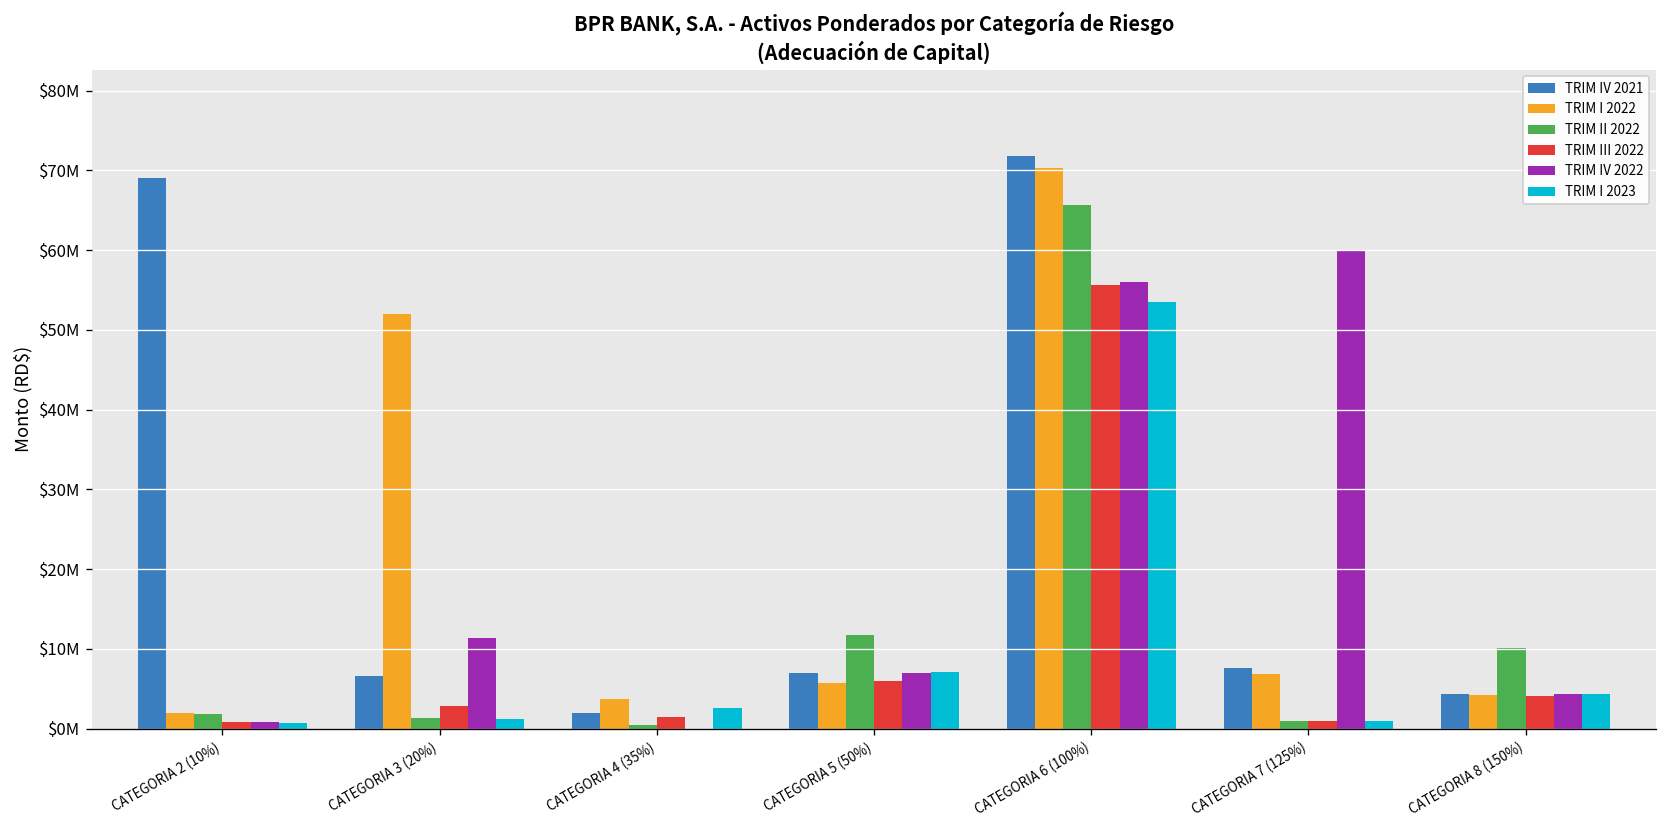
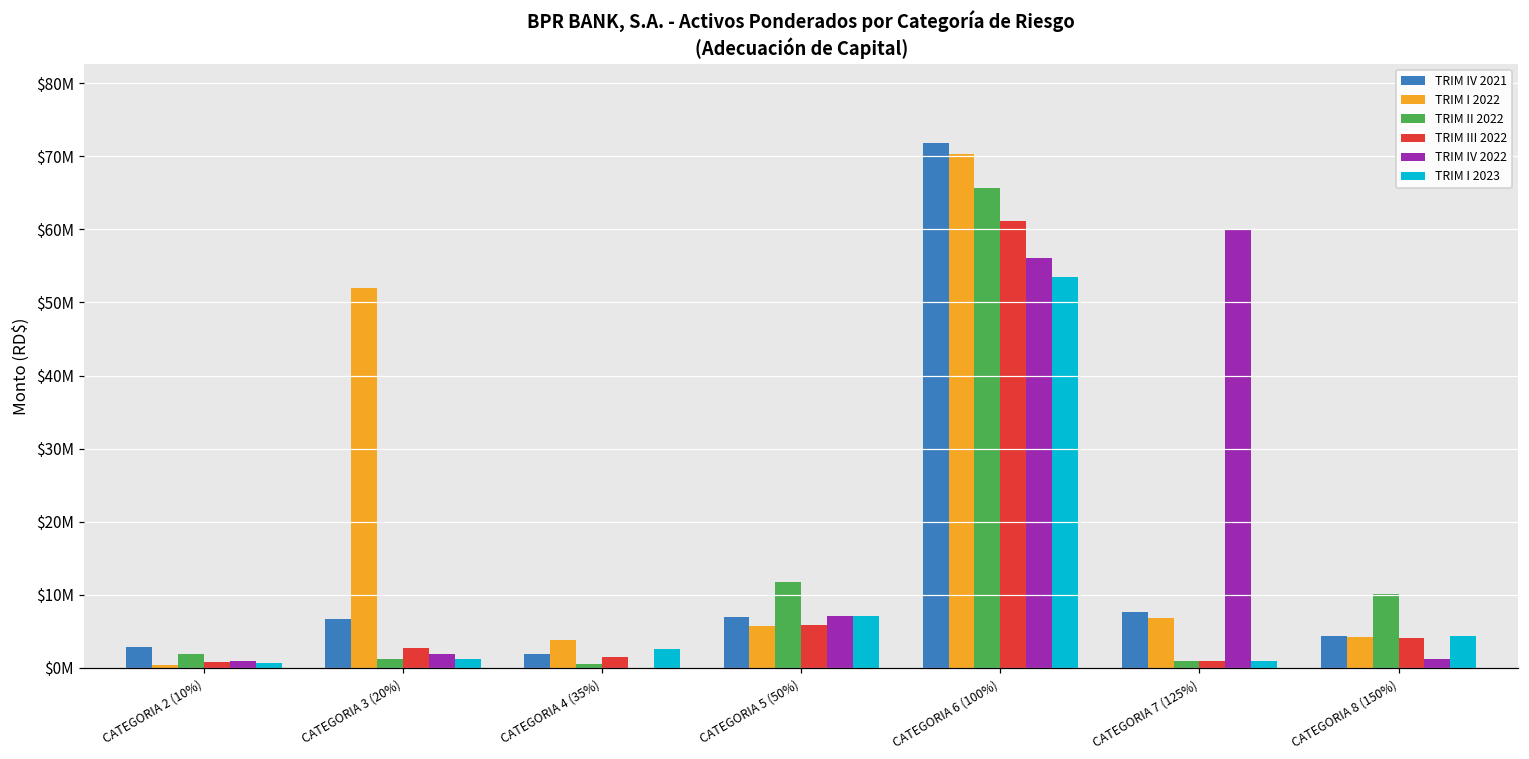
  {
    "TRIM IV 2021": {
-     "CATEGORIA 2 (10%)": "$69000000",
+     "CATEGORIA 2 (10%)": "$3000000",
      "CATEGORIA 3 (20%)": "$7000000",
      "CATEGORIA 4 (35%)": "$2000000",
      "CATEGORIA 5 (50%)": "$7000000",
      "CATEGORIA 6 (100%)": "$72000000",
      "CATEGORIA 7 (125%)": "$8000000",
      "CATEGORIA 8 (150%)": "$4000000"
    },
    "TRIM I 2022": {
-     "CATEGORIA 2 (10%)": "$2000000",
+     "CATEGORIA 2 (10%)": "$0",
      "CATEGORIA 3 (20%)": "$52000000",
      "CATEGORIA 4 (35%)": "$4000000",
      "CATEGORIA 5 (50%)": "$6000000",
      "CATEGORIA 6 (100%)": "$70000000",
      "CATEGORIA 7 (125%)": "$7000000",
      "CATEGORIA 8 (150%)": "$4000000"
    },
    "TRIM II 2022": {
      "CATEGORIA 2 (10%)": "$2000000",
      "CATEGORIA 3 (20%)": "$1000000",
      "CATEGORIA 4 (35%)": "$1000000",
      "CATEGORIA 5 (50%)": "$12000000",
      "CATEGORIA 6 (100%)": "$66000000",
      "CATEGORIA 7 (125%)": "$1000000",
      "CATEGORIA 8 (150%)": "$10000000"
    },
    "TRIM III 2022": {
      "CATEGORIA 2 (10%)": "$1000000",
      "CATEGORIA 3 (20%)": "$3000000",
      "CATEGORIA 4 (35%)": "$1000000",
      "CATEGORIA 5 (50%)": "$6000000",
-     "CATEGORIA 6 (100%)": "$56000000",
+     "CATEGORIA 6 (100%)": "$61000000",
      "CATEGORIA 7 (125%)": "$1000000",
      "CATEGORIA 8 (150%)": "$4000000"
    },
    "TRIM IV 2022": {
      "CATEGORIA 2 (10%)": "$1000000",
-     "CATEGORIA 3 (20%)": "$11000000",
+     "CATEGORIA 3 (20%)": "$2000000",
      "CATEGORIA 5 (50%)": "$7000000",
      "CATEGORIA 6 (100%)": "$56000000",
      "CATEGORIA 7 (125%)": "$60000000",
-     "CATEGORIA 8 (150%)": "$4000000"
+     "CATEGORIA 8 (150%)": "$1000000"
    },
    "TRIM I 2023": {
      "CATEGORIA 2 (10%)": "$1000000",
      "CATEGORIA 3 (20%)": "$1000000",
      "CATEGORIA 4 (35%)": "$3000000",
      "CATEGORIA 5 (50%)": "$7000000",
      "CATEGORIA 6 (100%)": "$53000000",
      "CATEGORIA 7 (125%)": "$1000000",
      "CATEGORIA 8 (150%)": "$4000000"
    }
  }
